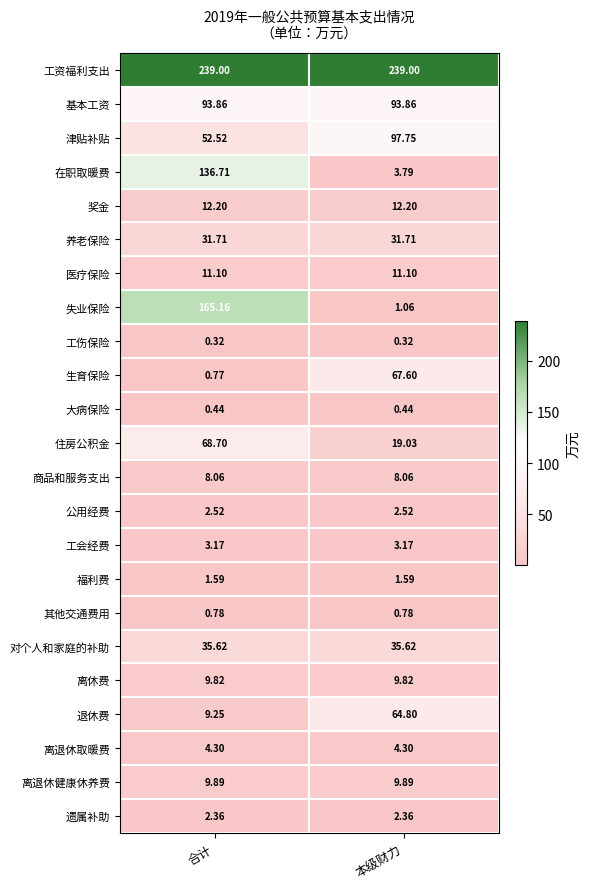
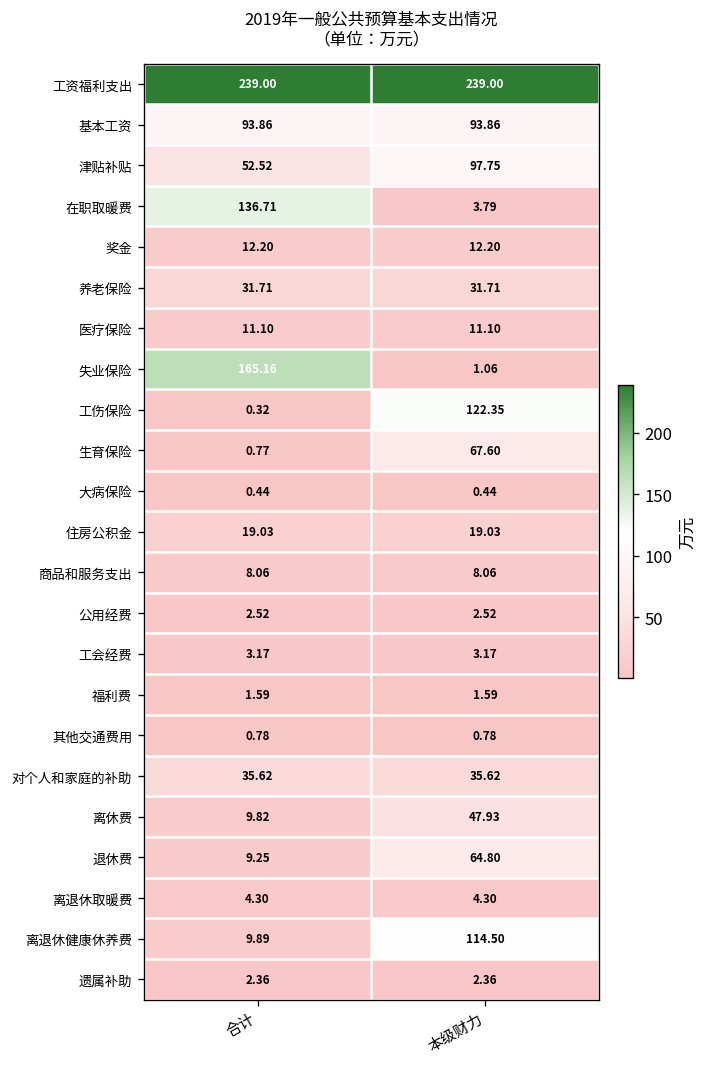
  {
    "工资福利支出": {
      "合计": 239.00,
      "本级财力": 239.00
    },
    "基本工资": {
      "合计": 93.86,
      "本级财力": 93.86
    },
    "津贴补贴": {
      "合计": 52.52,
      "本级财力": 97.75
    },
    "在职取暖费": {
      "合计": 136.71,
      "本级财力": 3.79
    },
    "奖金": {
      "合计": 12.20,
      "本级财力": 12.20
    },
    "养老保险": {
      "合计": 31.71,
      "本级财力": 31.71
    },
    "医疗保险": {
      "合计": 11.10,
      "本级财力": 11.10
    },
    "失业保险": {
      "合计": 165.16,
      "本级财力": 1.06
    },
    "工伤保险": {
      "合计": 0.32,
-     "本级财力": 0.32
+     "本级财力": 122.35
    },
    "生育保险": {
      "合计": 0.77,
      "本级财力": 67.60
    },
    "大病保险": {
      "合计": 0.44,
      "本级财力": 0.44
    },
    "住房公积金": {
-     "合计": 68.70,
+     "合计": 19.03,
      "本级财力": 19.03
    },
    "商品和服务支出": {
      "合计": 8.06,
      "本级财力": 8.06
    },
    "公用经费": {
      "合计": 2.52,
      "本级财力": 2.52
    },
    "工会经费": {
      "合计": 3.17,
      "本级财力": 3.17
    },
    "福利费": {
      "合计": 1.59,
      "本级财力": 1.59
    },
    "其他交通费用": {
      "合计": 0.78,
      "本级财力": 0.78
    },
    "对个人和家庭的补助": {
      "合计": 35.62,
      "本级财力": 35.62
    },
    "离休费": {
      "合计": 9.82,
-     "本级财力": 9.82
+     "本级财力": 47.93
    },
    "退休费": {
      "合计": 9.25,
      "本级财力": 64.80
    },
    "离退休取暖费": {
      "合计": 4.30,
      "本级财力": 4.30
    },
    "离退休健康休养费": {
      "合计": 9.89,
-     "本级财力": 9.89
+     "本级财力": 114.50
    },
    "遗属补助": {
      "合计": 2.36,
      "本级财力": 2.36
    }
  }
